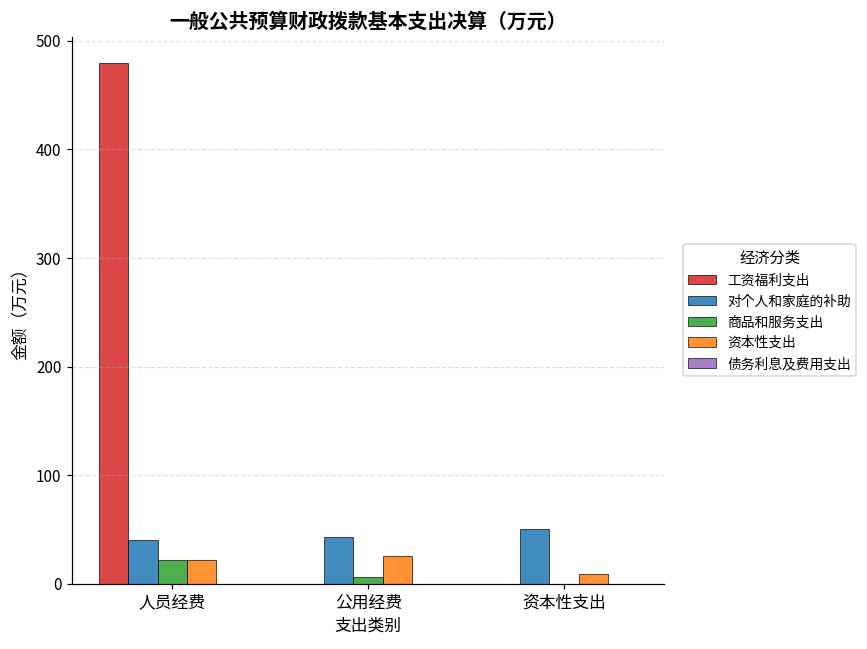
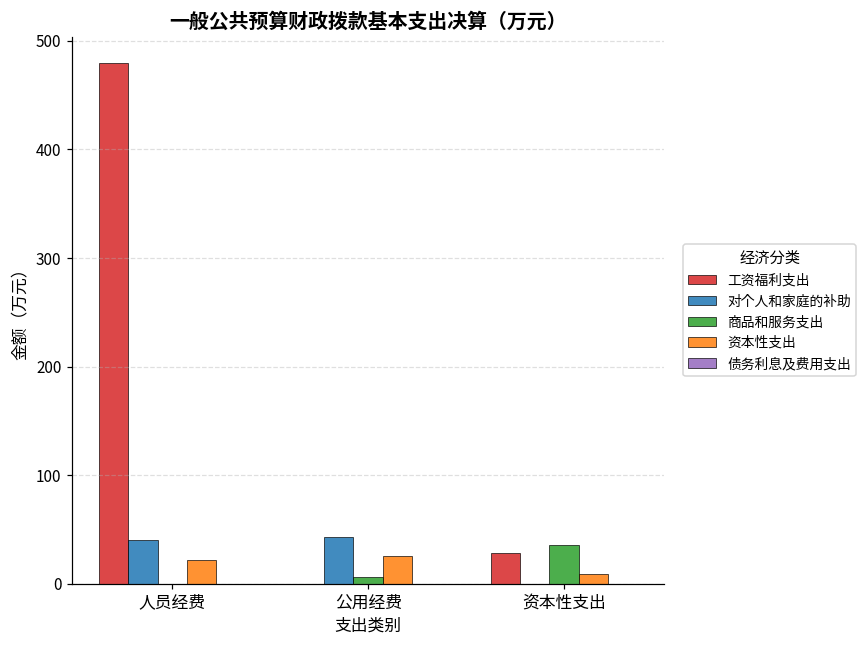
  {
    "工资福利支出": {
      "人员经费": 480,
      "公用经费": 0,
-     "资本性支出": 0
+     "资本性支出": 30
    },
    "对个人和家庭的补助": {
      "人员经费": 40,
      "公用经费": 40,
-     "资本性支出": 50
+     "资本性支出": 0
    },
    "商品和服务支出": {
-     "人员经费": 20,
+     "人员经费": 0,
      "公用经费": 10,
-     "资本性支出": 0
+     "资本性支出": 40
    },
    "资本性支出": {
      "人员经费": 20,
      "公用经费": 30,
      "资本性支出": 10
    },
    "债务利息及费用支出": {
      "人员经费": 0,
      "公用经费": 0,
      "资本性支出": 0
    }
  }
